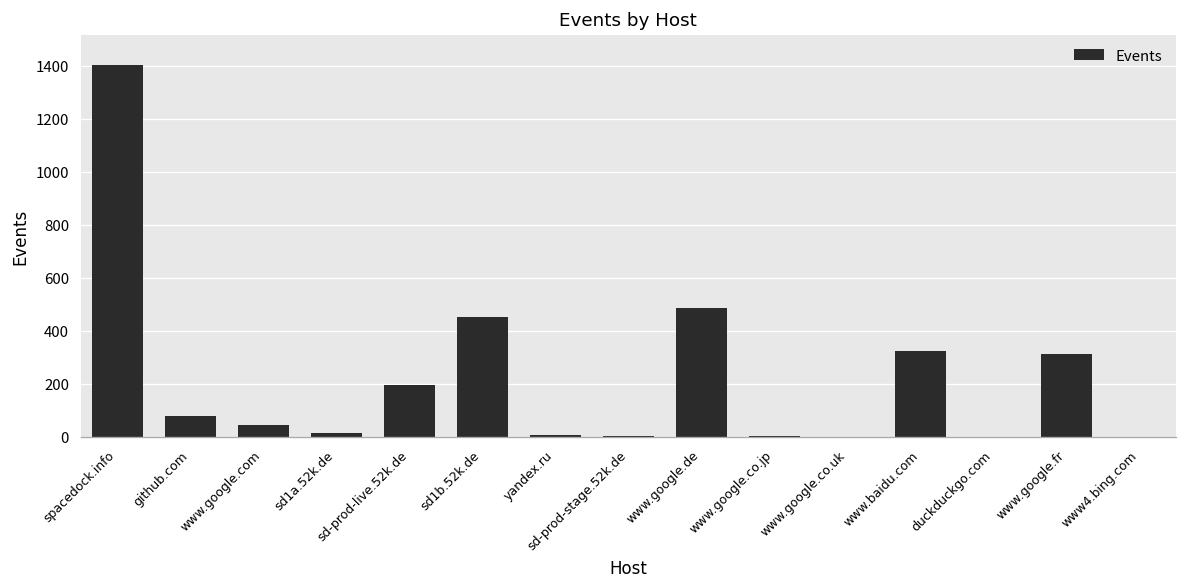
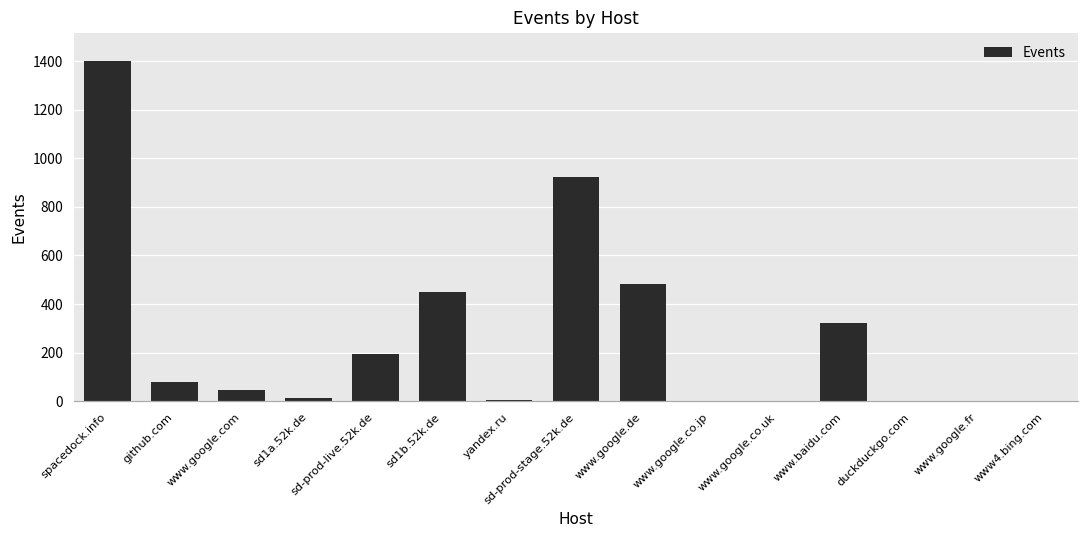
  {
    "spacedock.info": 1400,
    "github.com": 80,
    "www.google.com": 50,
    "sd1a.52k.de": 10,
    "sd-prod-live.52k.de": 200,
    "sd1b.52k.de": 450,
-   "sd-prod-stage.52k.de": 0,
+   "sd-prod-stage.52k.de": 920,
    "www.google.de": 480,
    "www.baidu.com": 320,
-   "www.google.fr": 310
+   "www.google.fr": 0
  }
